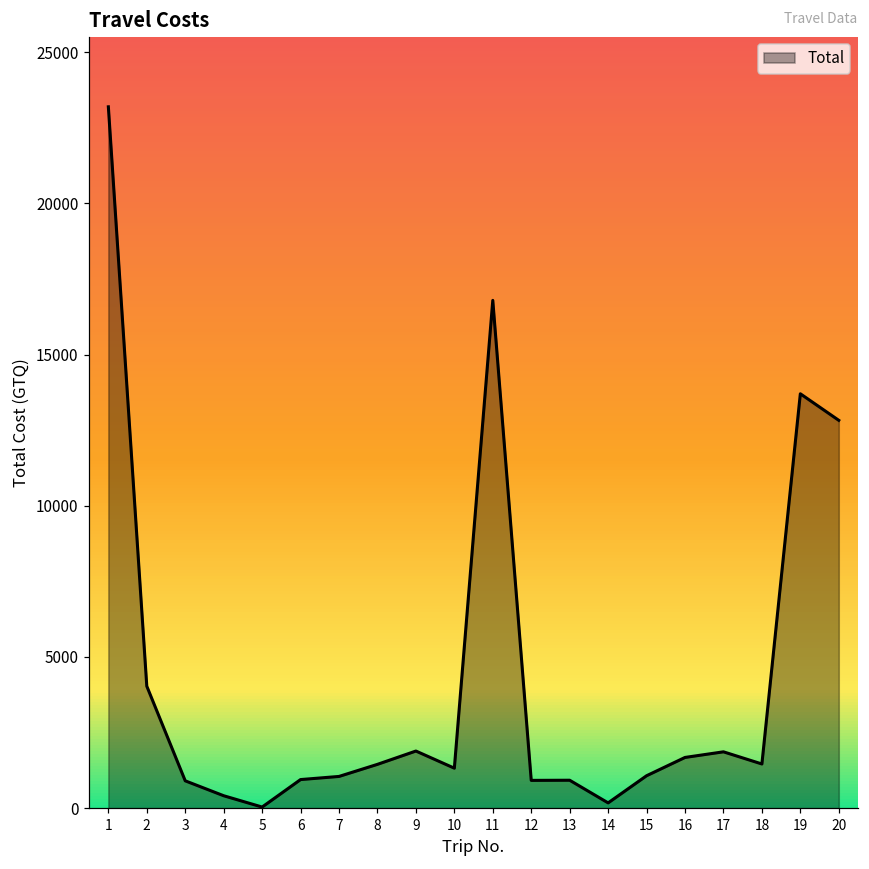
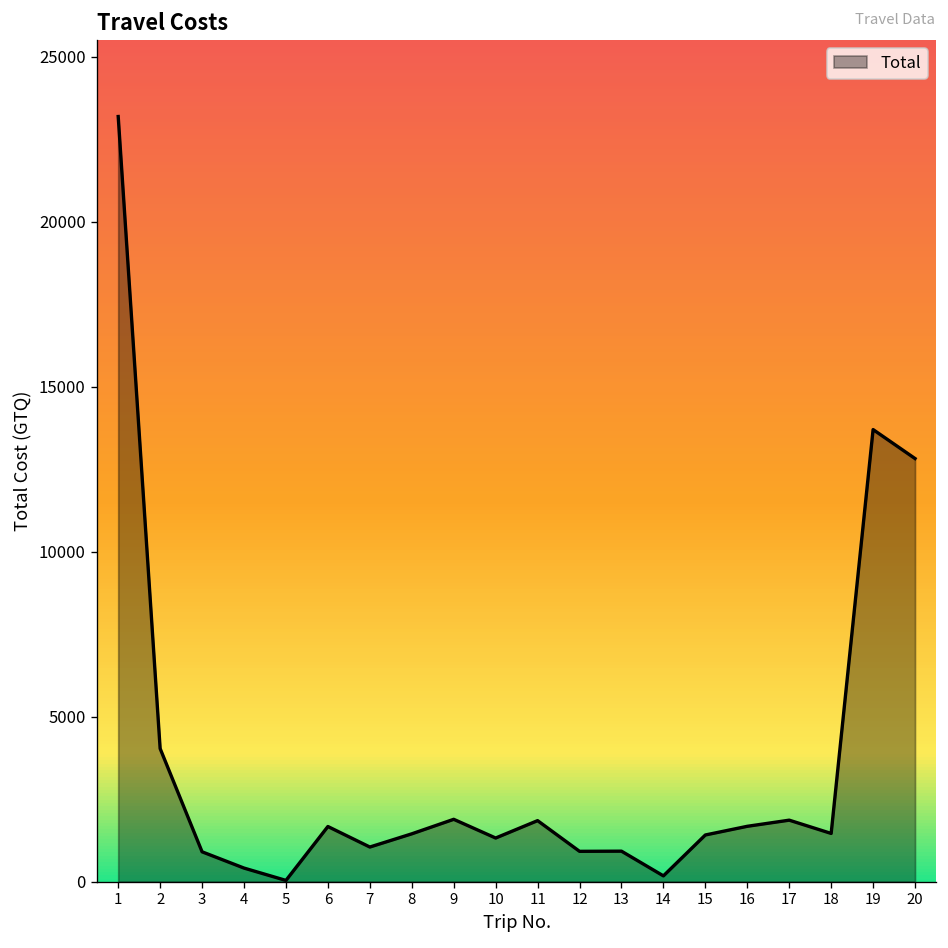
  {
    "1": 23200,
    "2": 4000,
    "3": 900,
    "4": 400,
    "5": 0,
-   "6": 900,
+   "6": 1700,
    "7": 1100,
    "8": 1500,
    "9": 1900,
    "10": 1300,
-   "11": 16800,
+   "11": 1900,
    "12": 900,
    "13": 900,
    "14": 200,
-   "15": 1100,
+   "15": 1400,
    "16": 1700,
    "17": 1900,
    "18": 1500,
    "19": 13700,
    "20": 12800
  }
